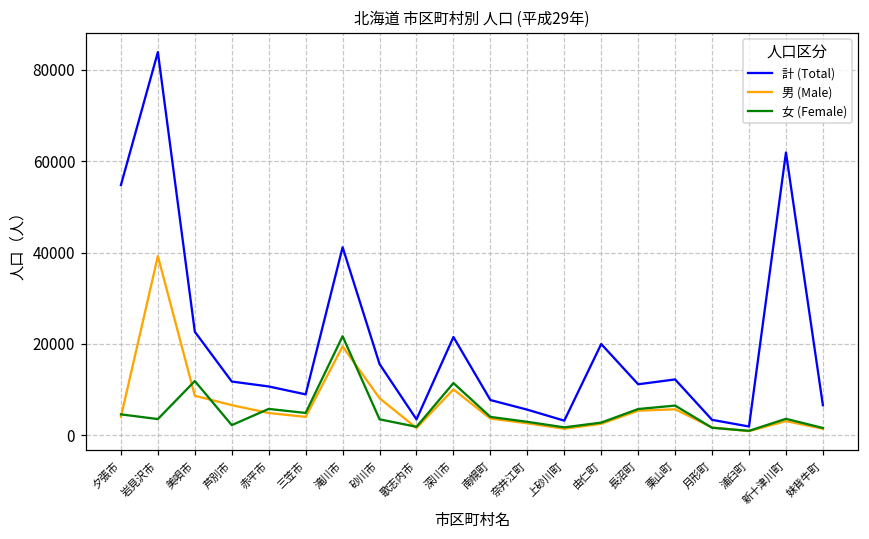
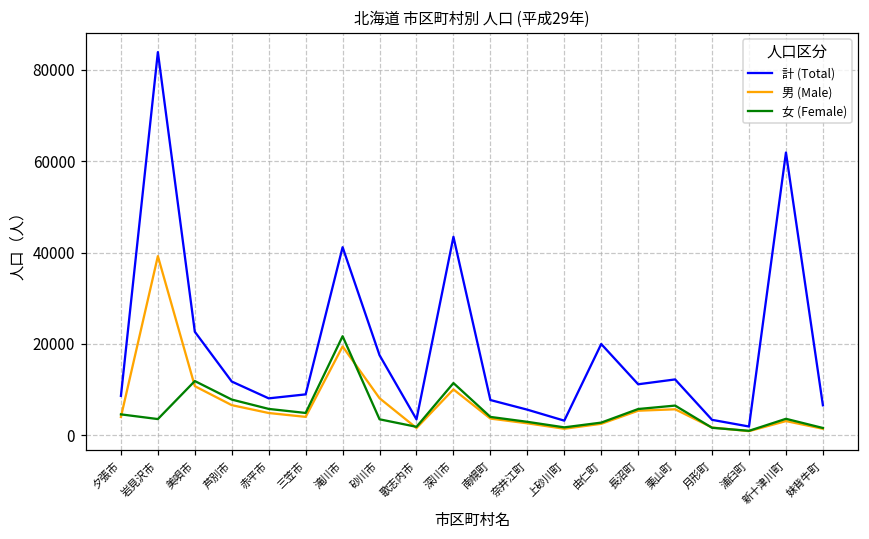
  {
    "計 (Total)": {
-     "夕張市": 55000,
+     "夕張市": 9000,
      "岩見沢市": 84000,
      "美唄市": 23000,
      "芦別市": 12000,
-     "赤平市": 11000,
+     "赤平市": 8000,
      "三笠市": 9000,
      "滝川市": 41000,
-     "砂川市": 16000,
+     "砂川市": 18000,
      "歌志内市": 4000,
-     "深川市": 22000,
+     "深川市": 43000,
      "南幌町": 8000,
      "奈井江町": 6000,
      "上砂川町": 3000,
      "由仁町": 20000,
      "長沼町": 11000,
      "栗山町": 12000,
      "月形町": 3000,
      "浦臼町": 2000,
      "新十津川町": 62000,
      "妹背牛町": 7000
    },
    "男 (Male)": {
      "岩見沢市": 39000,
-     "美唄市": 9000,
+     "美唄市": 11000,
      "芦別市": 7000,
      "赤平市": 5000,
      "三笠市": 4000,
      "滝川市": 19000,
      "砂川市": 8000,
      "深川市": 10000,
      "栗山町": 6000
    },
    "女 (Female)": {
      "岩見沢市": 4000,
      "美唄市": 12000,
-     "芦別市": 2000,
+     "芦別市": 8000,
      "赤平市": 6000,
      "三笠市": 5000,
      "滝川市": 22000,
      "砂川市": 4000,
      "深川市": 11000,
      "栗山町": 7000
    }
  }
